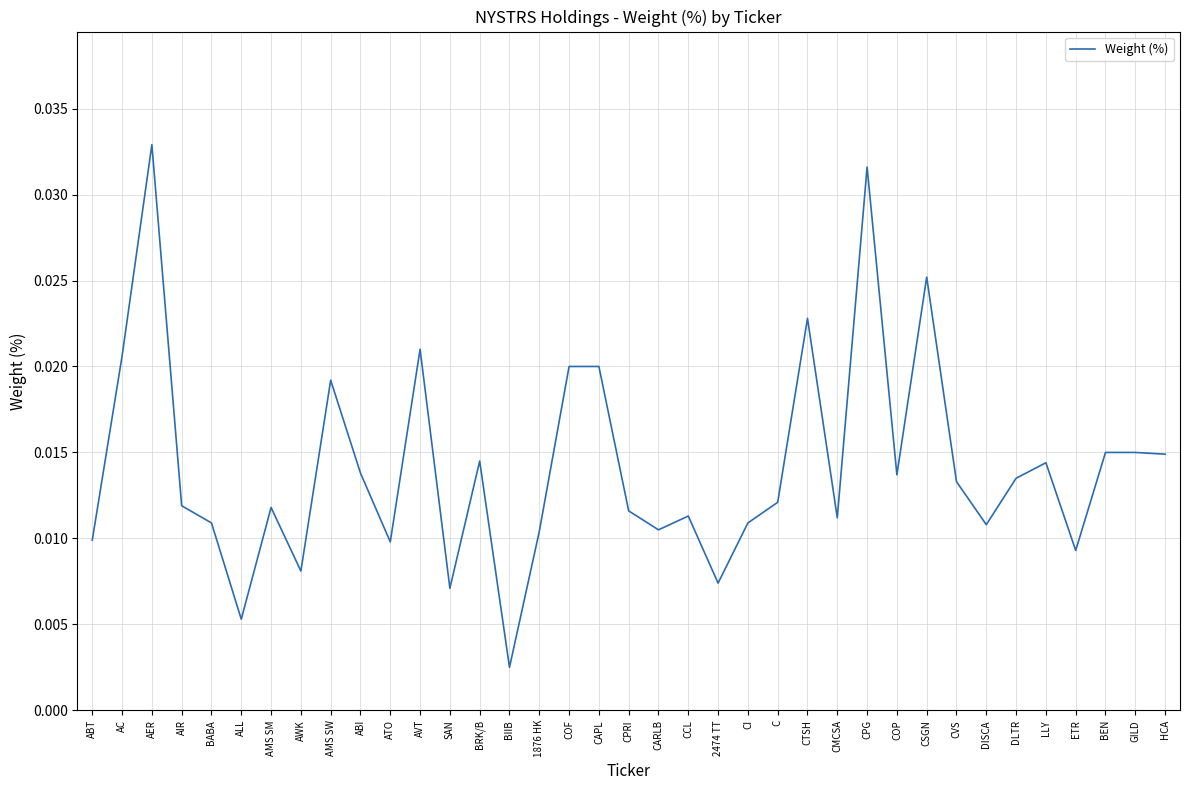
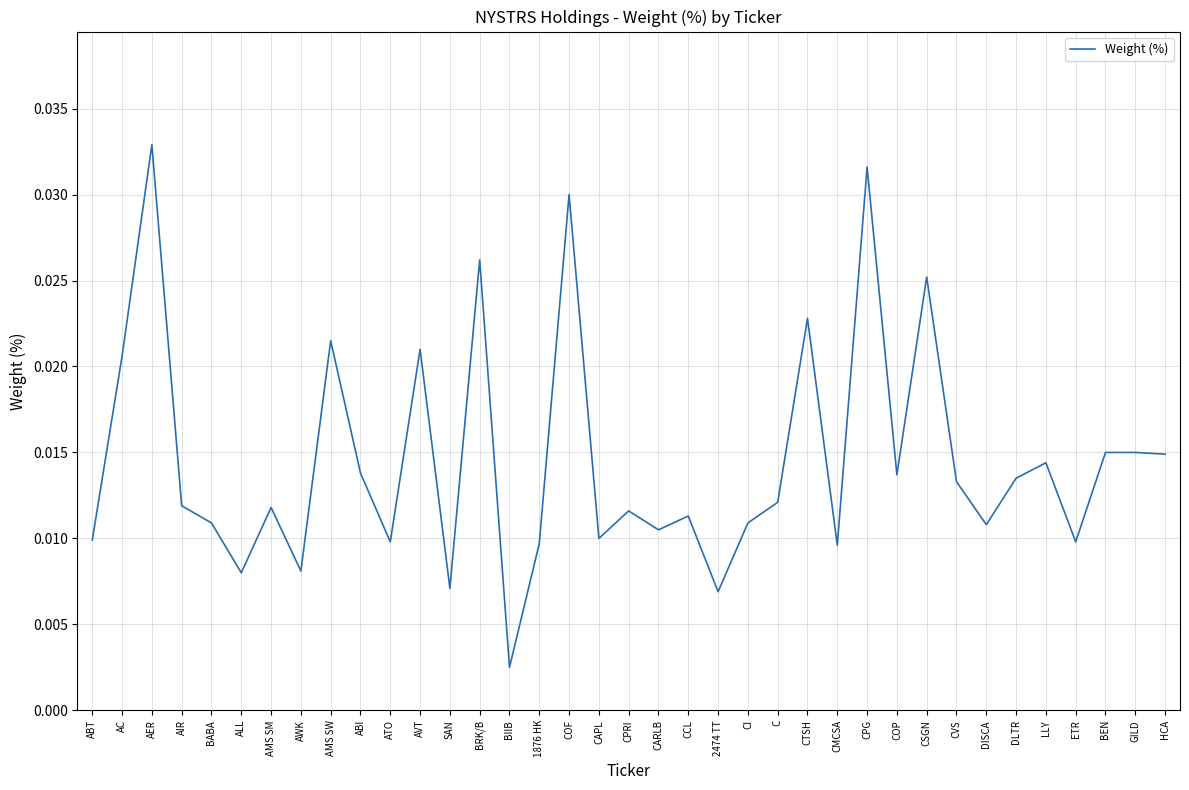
  {
    "ABT": 0.0099,
    "AC": 0.0206,
    "AER": 0.0329,
    "AIR": 0.0119,
    "BABA": 0.0109,
-   "ALL": 0.0053,
+   "ALL": 0.0080,
    "AMS SM": 0.0118,
    "AWK": 0.0081,
-   "AMS SW": 0.0192,
+   "AMS SW": 0.0215,
    "ABI": 0.0138,
    "ATO": 0.0098,
    "AVT": 0.0210,
    "SAN": 0.0071,
-   "BRK/B": 0.0145,
+   "BRK/B": 0.0262,
    "BIIB": 0.0025,
-   "1876 HK": 0.0104,
-   "COF": 0.02,
-   "CAPL": 0.02,
+   "1876 HK": 0.0097,
+   "COF": 0.03,
+   "CAPL": 0.01,
    "CPRI": 0.0116,
    "CARLB": 0.0105,
    "CCL": 0.0113,
-   "2474 TT": 0.0074,
+   "2474 TT": 0.0069,
    "CI": 0.0109,
    "C": 0.0121,
    "CTSH": 0.0228,
-   "CMCSA": 0.0112,
+   "CMCSA": 0.0096,
    "CPG": 0.0316,
    "COP": 0.0137,
    "CSGN": 0.0252,
    "CVS": 0.0133,
    "DISCA": 0.0108,
    "DLTR": 0.0135,
    "LLY": 0.0144,
-   "ETR": 0.0093,
+   "ETR": 0.0098,
    "BEN": 0.0150,
    "GILD": 0.0150,
    "HCA": 0.0149
  }
